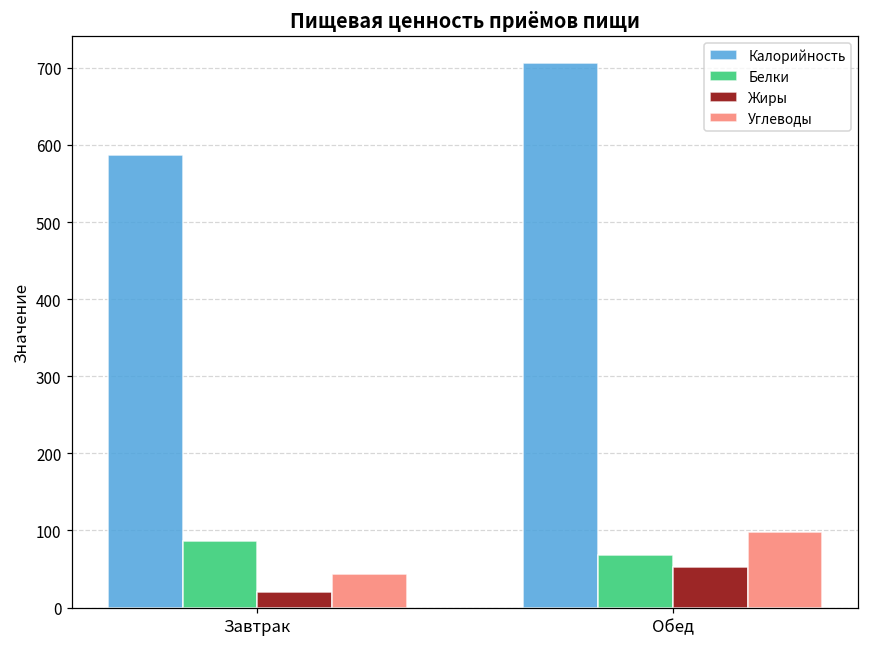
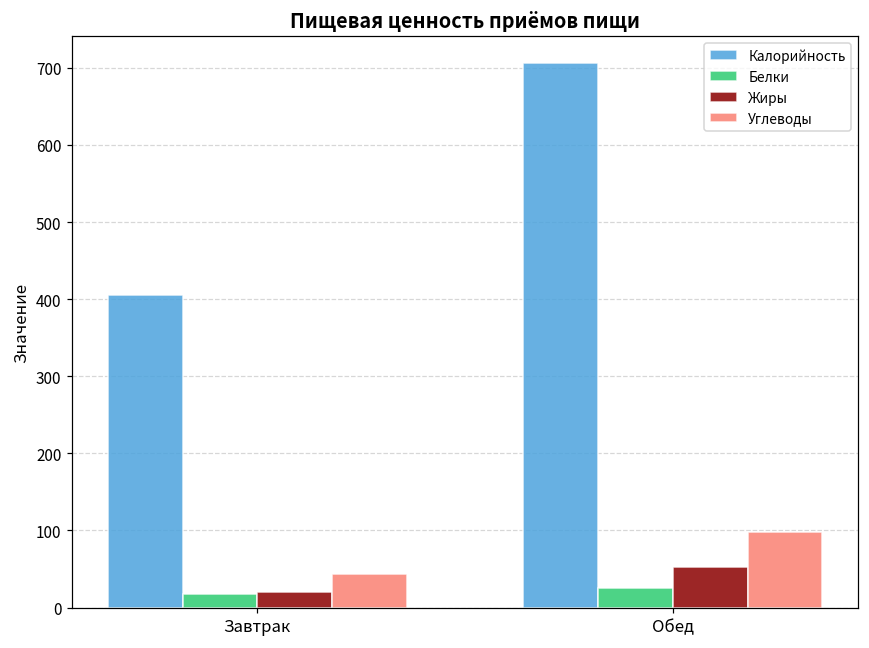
  {
    "Калорийность": {
-     "Завтрак": 590,
+     "Завтрак": 410,
      "Обед": 710
    },
    "Белки": {
-     "Завтрак": 90,
-     "Обед": 70
+     "Завтрак": 20,
+     "Обед": 30
    },
    "Жиры": {
      "Завтрак": 20,
      "Обед": 50
    },
    "Углеводы": {
      "Завтрак": 40,
      "Обед": 100
    }
  }
